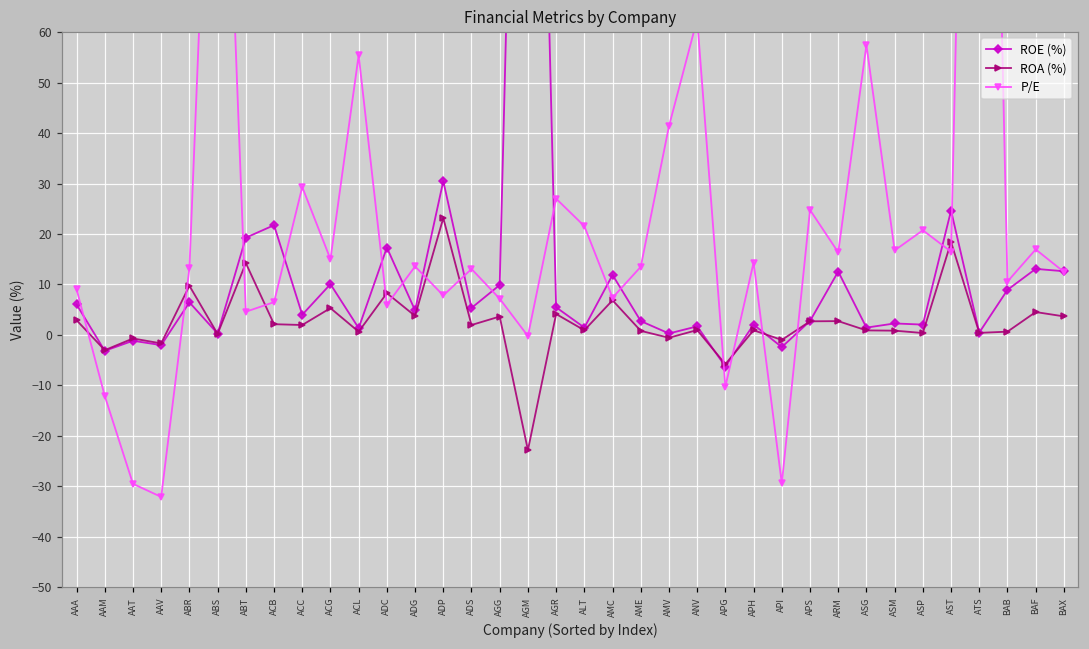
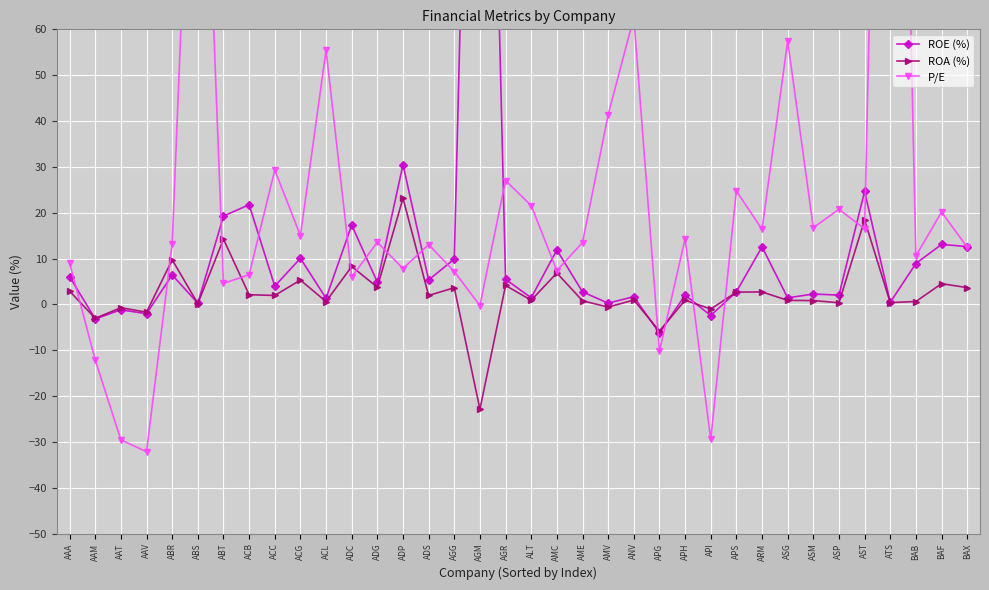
  {
    "ROE (%)": {
      "AAA": 6,
      "ABR": 6,
      "ABT": 19,
      "ACB": 22,
      "ACC": 4,
      "ACG": 10,
      "ACL": 1,
      "ADC": 17,
      "ADG": 5,
      "ADP": 30,
      "ADS": 5,
      "AGG": 10,
      "AGR": 5,
      "AMC": 12,
      "AME": 3,
      "AMV": 0,
      "ANV": 2,
      "APH": 2,
      "API": -2,
      "ARM": 13,
      "ASG": 1,
      "ASM": 2,
      "ASP": 2,
      "AST": 25,
      "BAB": 9,
      "BAF": 13
    },
    "ROA (%)": {
      "AAA": 3,
      "ABR": 10,
      "ABT": 14,
      "ACB": 2,
      "ACC": 2,
      "ACG": 5,
      "ACL": 1,
      "ADC": 8,
      "ADG": 4,
      "ADP": 23,
      "ADS": 2,
      "AGG": 4,
      "AGM": -23,
      "AGR": 4,
      "AME": 1,
      "AMV": -1,
      "ANV": 1,
      "APH": 1,
      "API": -1,
      "ARM": 3,
      "ASG": 1,
      "ASM": 1,
      "ASP": 0,
      "AST": 18,
      "BAB": 1,
      "BAF": 5,
      "BAX": 4
    },
    "P/E": {
      "AAA": 9,
      "AAM": -12,
      "AAT": -30,
      "AAV": -32,
      "ABR": 13,
      "ABT": 5,
      "ACB": 6,
      "ACC": 29,
      "ACG": 15,
      "ACL": 55,
      "ADC": 6,
      "ADG": 14,
      "ADP": 8,
      "ADS": 13,
      "AGG": 7,
      "AGM": 0,
      "AGR": 27,
      "ALT": 22,
      "AME": 14,
      "AMV": 41,
      "APG": -10,
      "APH": 14,
      "API": -29,
      "APS": 25,
      "ARM": 16,
      "ASG": 57,
      "ASM": 17,
      "ASP": 21,
      "AST": 17,
      "BAB": 11,
-     "BAF": 17
+     "BAF": 20
    }
  }
